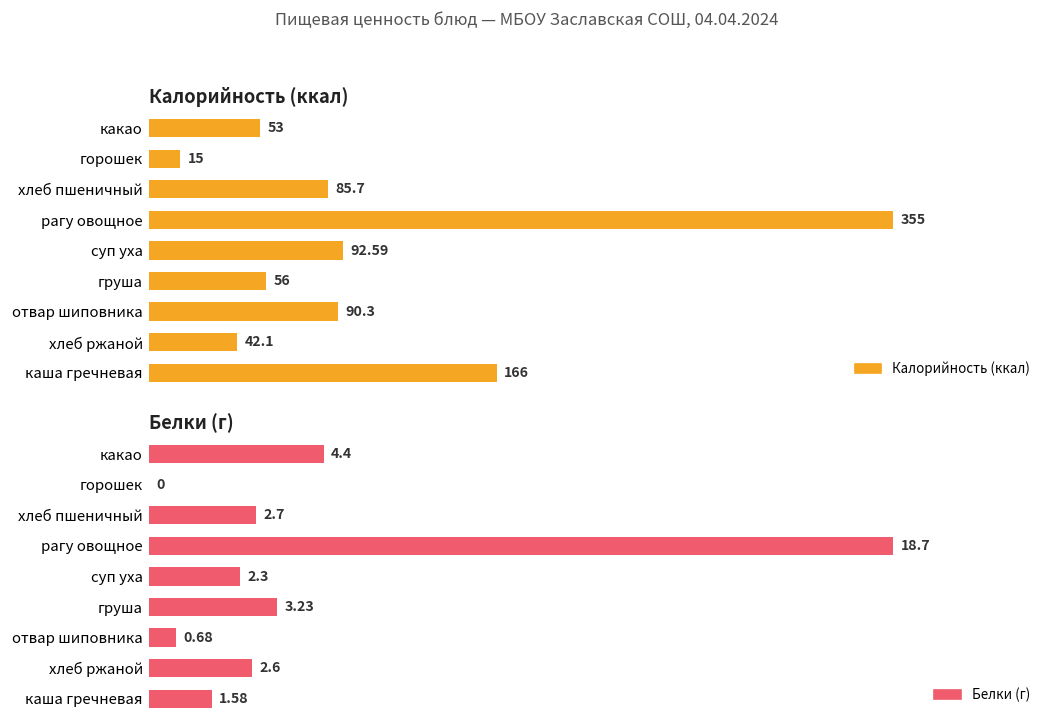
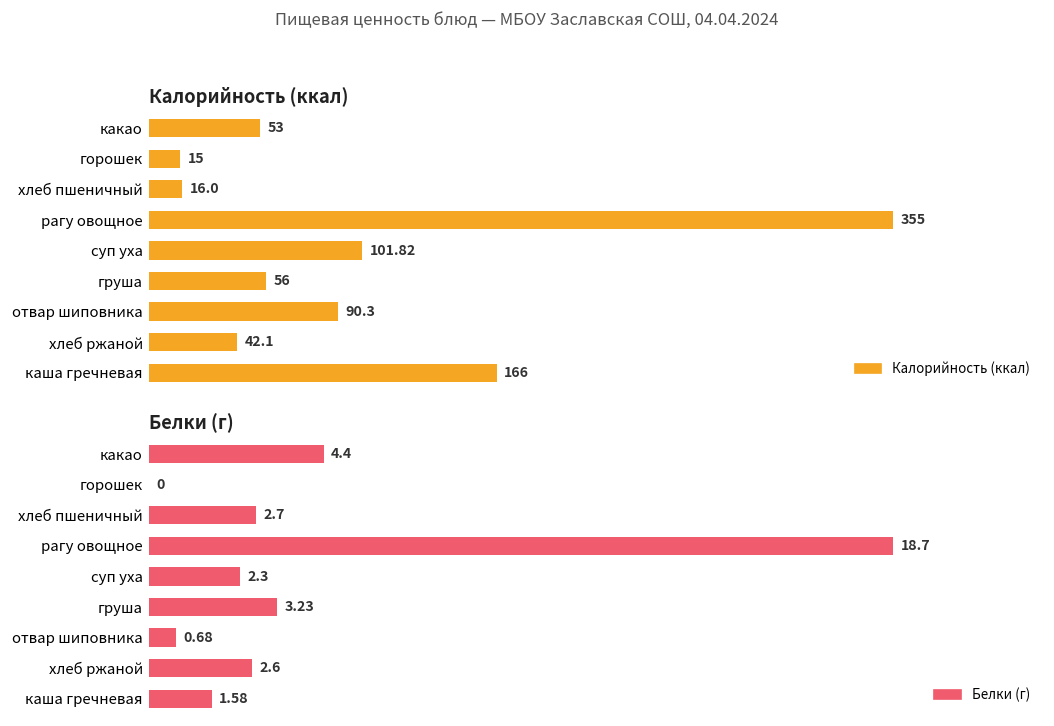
  {
    "Калорийность (ккал)": {
-     "хлеб пшеничный": 85.7,
-     "суп уха": 92.59
+     "хлеб пшеничный": 16.0,
+     "суп уха": 101.82
    },
    "Белки (г)": {
      "горошек": 0
    }
  }
